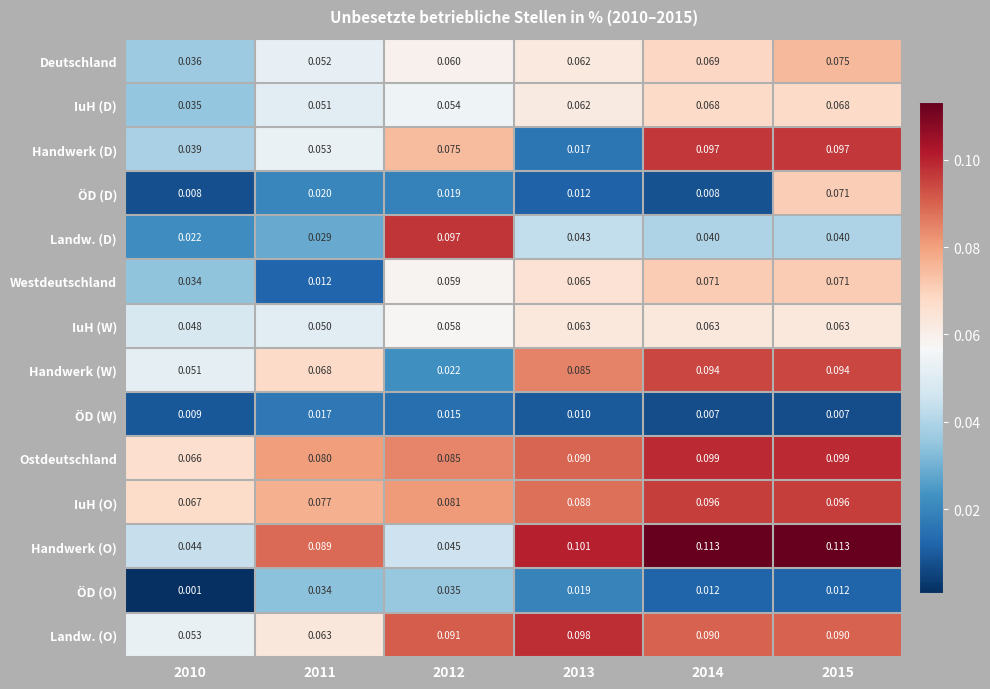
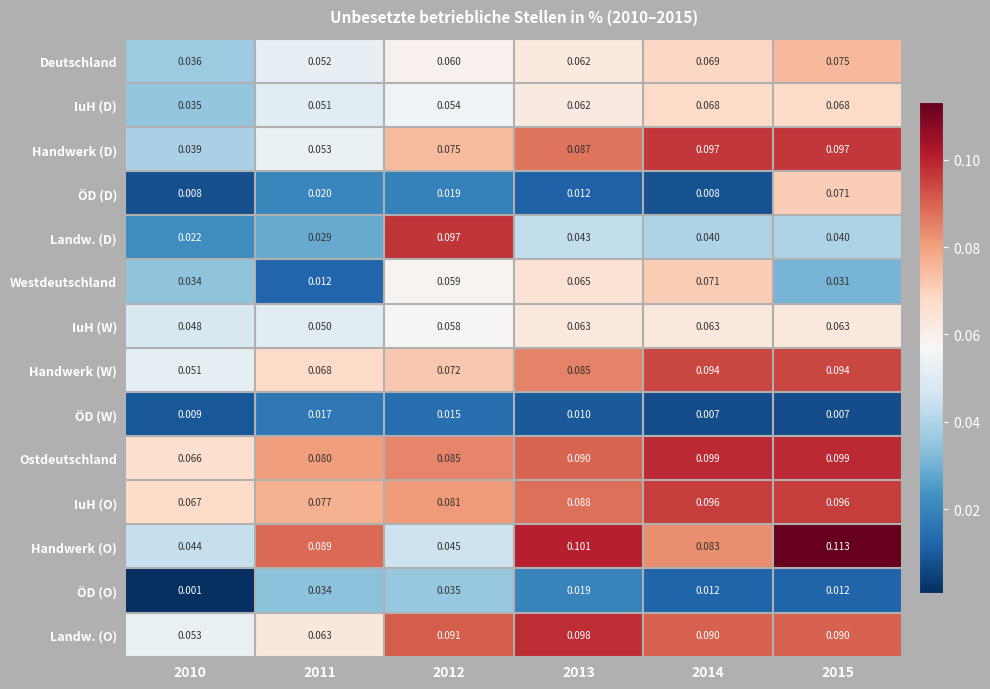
  {
    "Deutschland": {
      "2010": 0.036,
      "2011": 0.052,
      "2012": 0.060,
      "2013": 0.062,
      "2014": 0.069,
      "2015": 0.075
    },
    "IuH (D)": {
      "2010": 0.035,
      "2011": 0.051,
      "2012": 0.054,
      "2013": 0.062,
      "2014": 0.068,
      "2015": 0.068
    },
    "Handwerk (D)": {
      "2010": 0.039,
      "2011": 0.053,
      "2012": 0.075,
-     "2013": 0.017,
+     "2013": 0.087,
      "2014": 0.097,
      "2015": 0.097
    },
    "ÖD (D)": {
      "2010": 0.008,
      "2011": 0.020,
      "2012": 0.019,
      "2013": 0.012,
      "2014": 0.008,
      "2015": 0.071
    },
    "Landw. (D)": {
      "2010": 0.022,
      "2011": 0.029,
      "2012": 0.097,
      "2013": 0.043,
      "2014": 0.040,
      "2015": 0.040
    },
    "Westdeutschland": {
      "2010": 0.034,
      "2011": 0.012,
      "2012": 0.059,
      "2013": 0.065,
      "2014": 0.071,
-     "2015": 0.071
+     "2015": 0.031
    },
    "IuH (W)": {
      "2010": 0.048,
      "2011": 0.050,
      "2012": 0.058,
      "2013": 0.063,
      "2014": 0.063,
      "2015": 0.063
    },
    "Handwerk (W)": {
      "2010": 0.051,
      "2011": 0.068,
-     "2012": 0.022,
+     "2012": 0.072,
      "2013": 0.085,
      "2014": 0.094,
      "2015": 0.094
    },
    "ÖD (W)": {
      "2010": 0.009,
      "2011": 0.017,
      "2012": 0.015,
      "2013": 0.010,
      "2014": 0.007,
      "2015": 0.007
    },
    "Ostdeutschland": {
      "2010": 0.066,
      "2011": 0.080,
      "2012": 0.085,
      "2013": 0.090,
      "2014": 0.099,
      "2015": 0.099
    },
    "IuH (O)": {
      "2010": 0.067,
      "2011": 0.077,
      "2012": 0.081,
      "2013": 0.088,
      "2014": 0.096,
      "2015": 0.096
    },
    "Handwerk (O)": {
      "2010": 0.044,
      "2011": 0.089,
      "2012": 0.045,
      "2013": 0.101,
-     "2014": 0.113,
+     "2014": 0.083,
      "2015": 0.113
    },
    "ÖD (O)": {
      "2010": 0.001,
      "2011": 0.034,
      "2012": 0.035,
      "2013": 0.019,
      "2014": 0.012,
      "2015": 0.012
    },
    "Landw. (O)": {
      "2010": 0.053,
      "2011": 0.063,
      "2012": 0.091,
      "2013": 0.098,
      "2014": 0.090,
      "2015": 0.090
    }
  }
